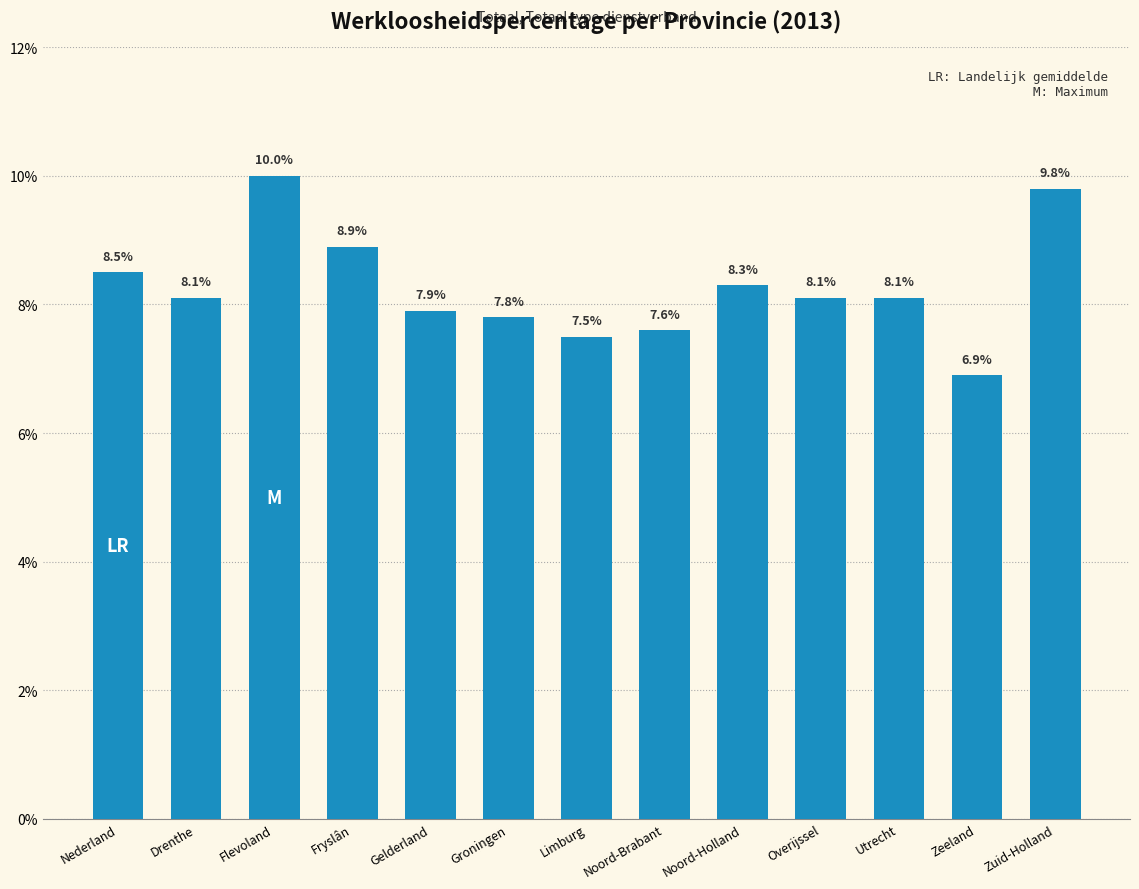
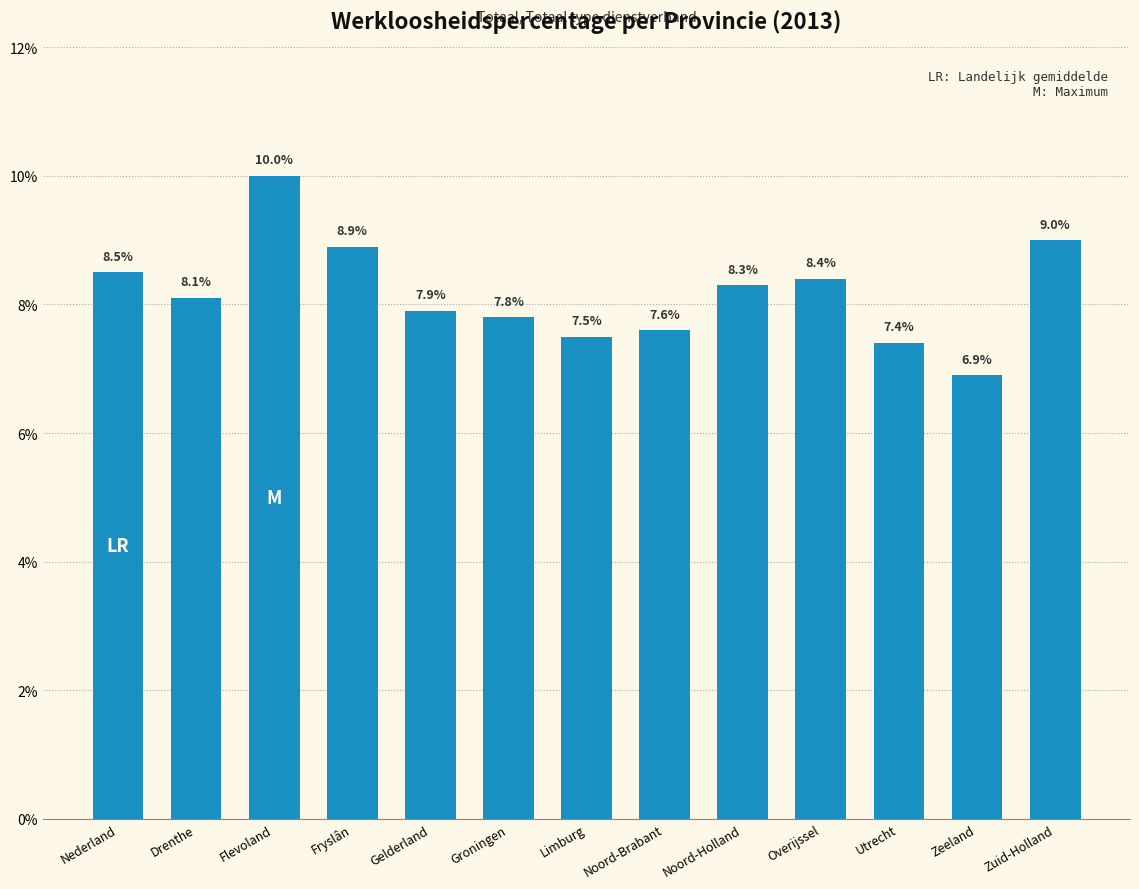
  {
    "Nederland": "8.5%",
    "Drenthe": "8.1%",
    "Flevoland": "10.0%",
    "Fryslân": "8.9%",
    "Gelderland": "7.9%",
    "Groningen": "7.8%",
    "Limburg": "7.5%",
    "Noord-Brabant": "7.6%",
    "Noord-Holland": "8.3%",
-   "Overijssel": "8.1%",
-   "Utrecht": "8.1%",
+   "Overijssel": "8.4%",
+   "Utrecht": "7.4%",
    "Zeeland": "6.9%",
-   "Zuid-Holland": "9.8%"
+   "Zuid-Holland": "9.0%"
  }
